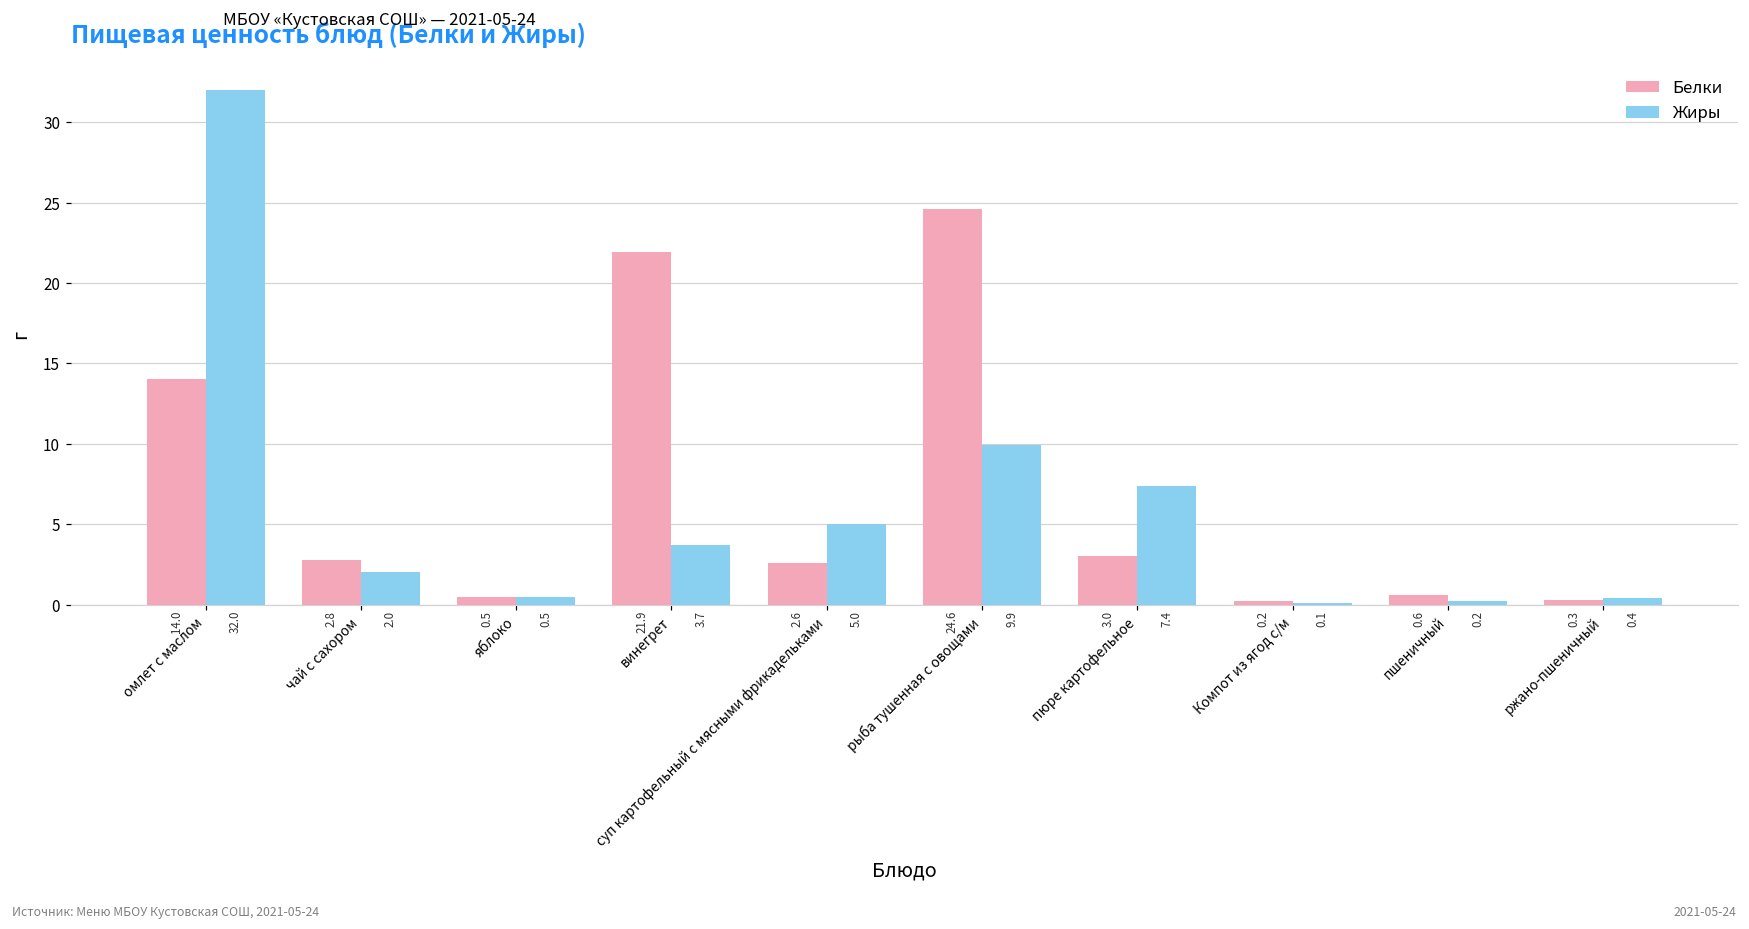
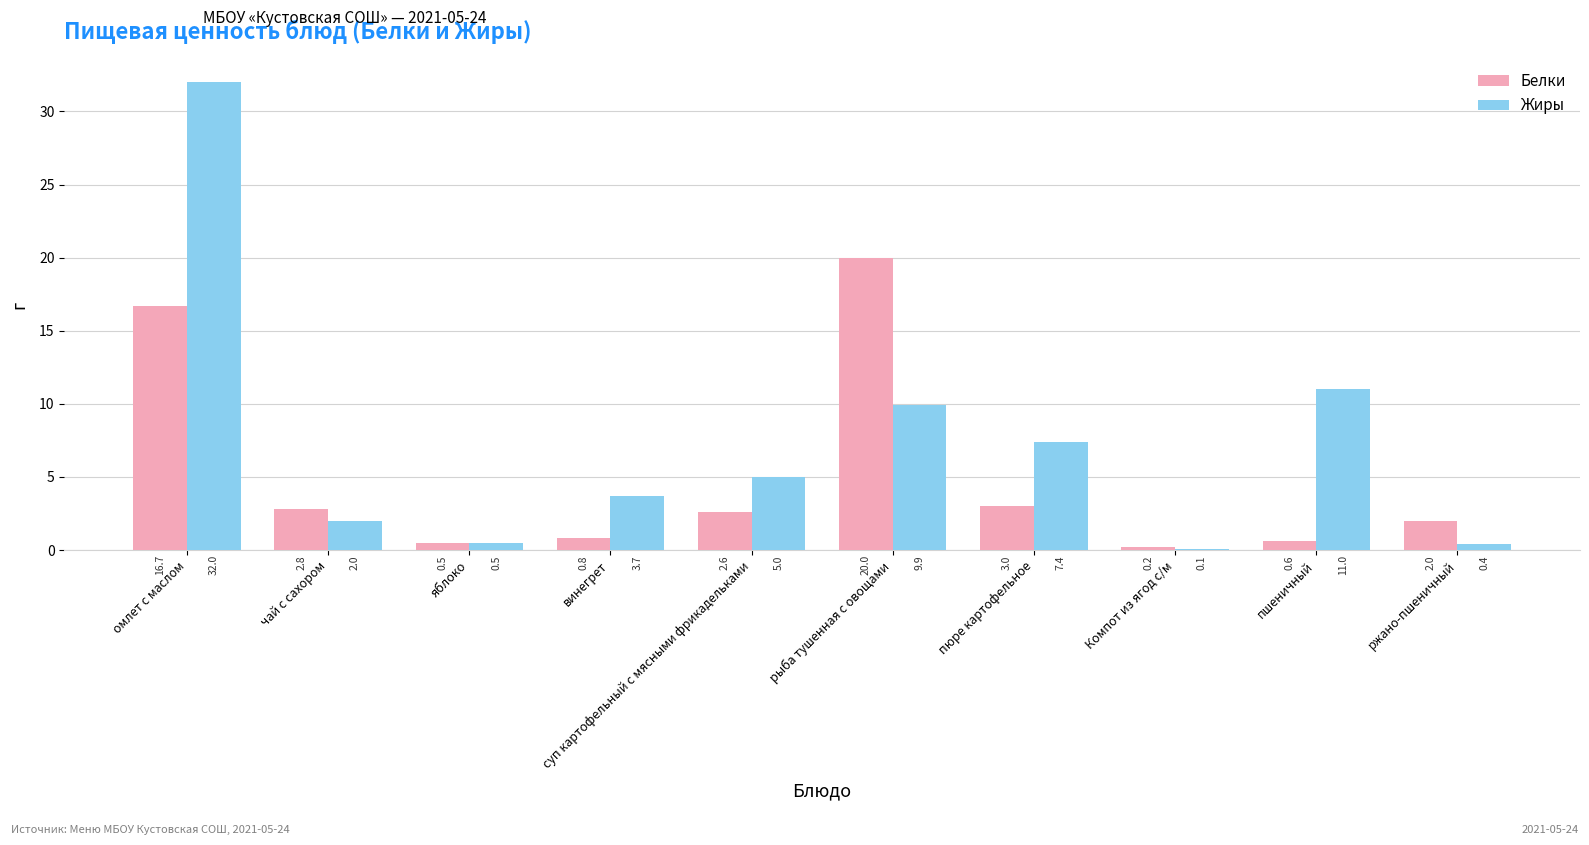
  {
    "Белки": {
-     "омлет с маслом": 14.0,
+     "омлет с маслом": 16.7,
      "яблоко": 0.5,
-     "винегрет": 21.9,
-     "рыба тушенная с овощами": 24.6,
+     "винегрет": 0.8,
+     "рыба тушенная с овощами": 20.0,
      "Компот из ягод с/м": 0.2,
      "пшеничный": 0.6,
-     "ржано-пшеничный": 0.3
+     "ржано-пшеничный": 2.0
    },
    "Жиры": {
      "яблоко": 0.5,
      "Компот из ягод с/м": 0.1,
-     "пшеничный": 0.2,
+     "пшеничный": 11.0,
      "ржано-пшеничный": 0.4
    }
  }
